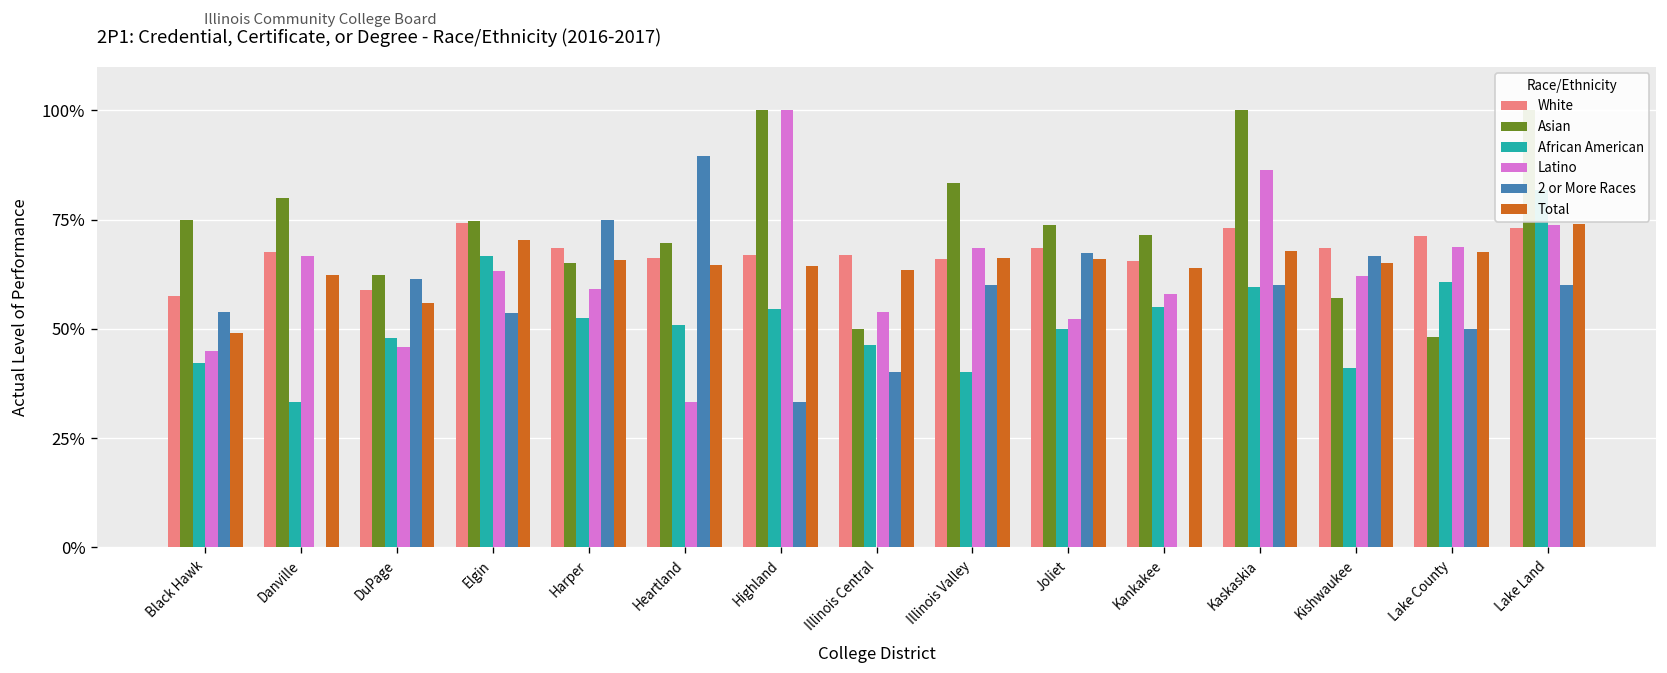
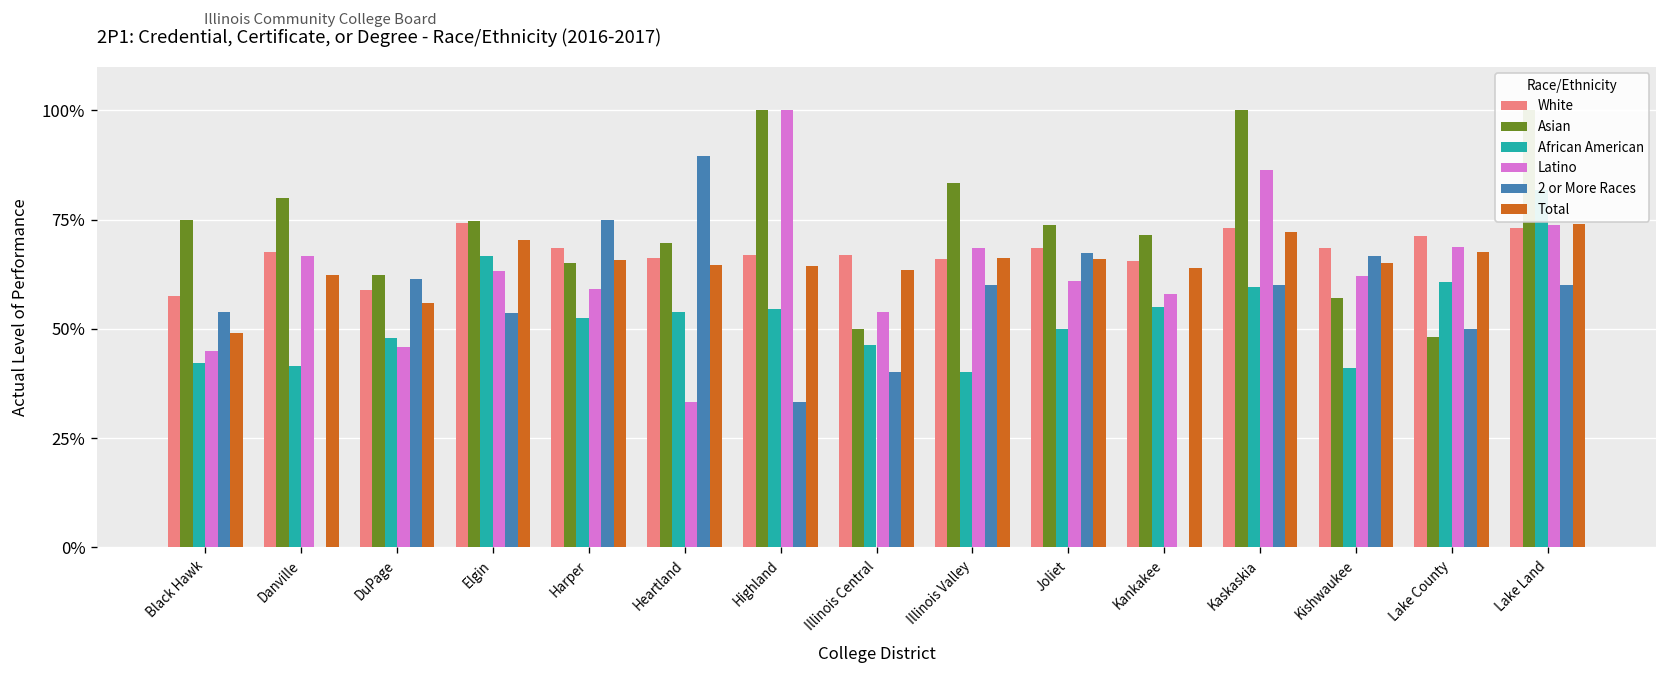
  {
    "White": {
      "Black Hawk": "58%",
      "Danville": "68%",
      "DuPage": "59%",
      "Elgin": "74%",
      "Harper": "69%",
      "Heartland": "66%",
      "Highland": "67%",
      "Illinois Central": "67%",
      "Illinois Valley": "66%",
      "Joliet": "69%",
      "Kankakee": "66%",
      "Kaskaskia": "73%",
      "Kishwaukee": "68%",
      "Lake County": "71%",
      "Lake Land": "73%"
    },
    "Asian": {
      "Black Hawk": "75%",
      "Danville": "80%",
      "DuPage": "62%",
      "Elgin": "75%",
      "Harper": "65%",
      "Heartland": "70%",
      "Highland": "100%",
      "Illinois Central": "50%",
      "Illinois Valley": "83%",
      "Joliet": "74%",
      "Kankakee": "71%",
      "Kaskaskia": "100%",
      "Kishwaukee": "57%",
      "Lake County": "48%"
    },
    "African American": {
      "Black Hawk": "42%",
-     "Danville": "33%",
+     "Danville": "42%",
      "DuPage": "48%",
      "Elgin": "67%",
      "Harper": "53%",
-     "Heartland": "51%",
+     "Heartland": "54%",
      "Highland": "55%",
      "Illinois Central": "46%",
      "Illinois Valley": "40%",
      "Joliet": "50%",
      "Kankakee": "55%",
      "Kaskaskia": "60%",
      "Kishwaukee": "41%",
      "Lake County": "61%"
    },
    "Latino": {
      "Black Hawk": "45%",
      "Danville": "67%",
      "DuPage": "46%",
      "Elgin": "63%",
      "Harper": "59%",
      "Heartland": "33%",
      "Highland": "100%",
      "Illinois Central": "54%",
      "Illinois Valley": "68%",
-     "Joliet": "52%",
+     "Joliet": "61%",
      "Kankakee": "58%",
      "Kaskaskia": "86%",
      "Kishwaukee": "62%",
      "Lake County": "69%",
      "Lake Land": "74%"
    },
    "2 or More Races": {
      "Black Hawk": "54%",
      "Danville": "0%",
      "DuPage": "61%",
      "Elgin": "54%",
      "Harper": "75%",
      "Heartland": "90%",
      "Highland": "33%",
      "Illinois Central": "40%",
      "Illinois Valley": "60%",
      "Joliet": "67%",
      "Kankakee": "0%",
      "Kaskaskia": "60%",
      "Kishwaukee": "67%",
      "Lake County": "50%",
      "Lake Land": "60%"
    },
    "Total": {
      "Black Hawk": "49%",
      "Danville": "62%",
      "DuPage": "56%",
      "Elgin": "70%",
      "Harper": "66%",
      "Heartland": "65%",
      "Highland": "64%",
      "Illinois Central": "63%",
      "Illinois Valley": "66%",
      "Joliet": "66%",
      "Kankakee": "64%",
-     "Kaskaskia": "68%",
+     "Kaskaskia": "72%",
      "Kishwaukee": "65%",
      "Lake County": "68%",
      "Lake Land": "74%"
    }
  }
